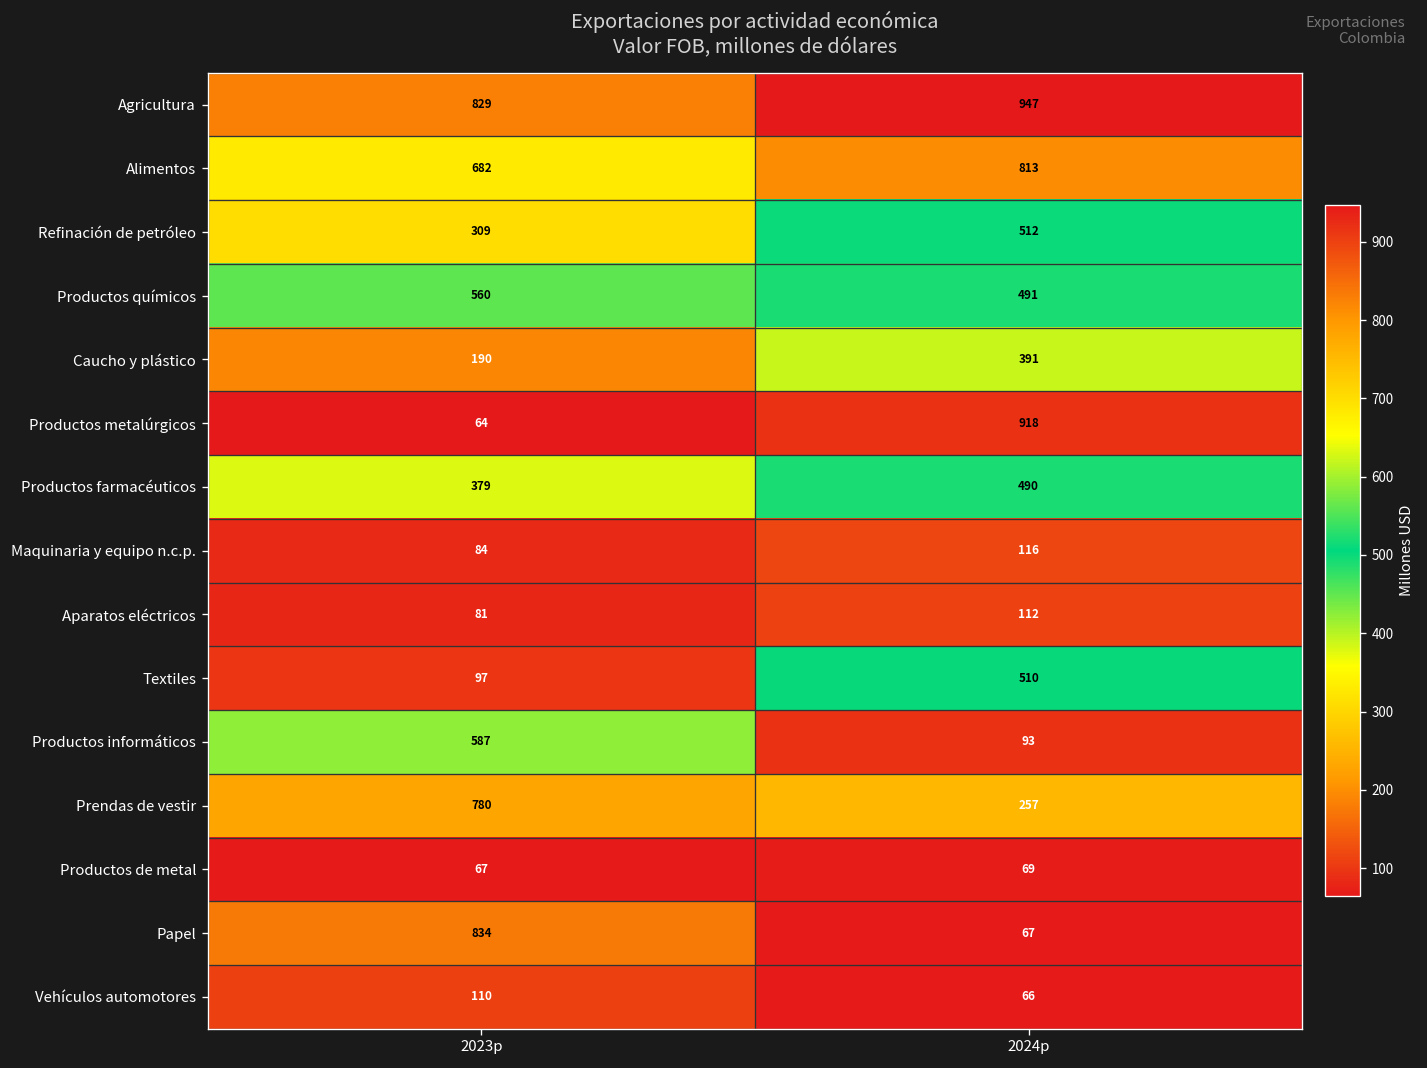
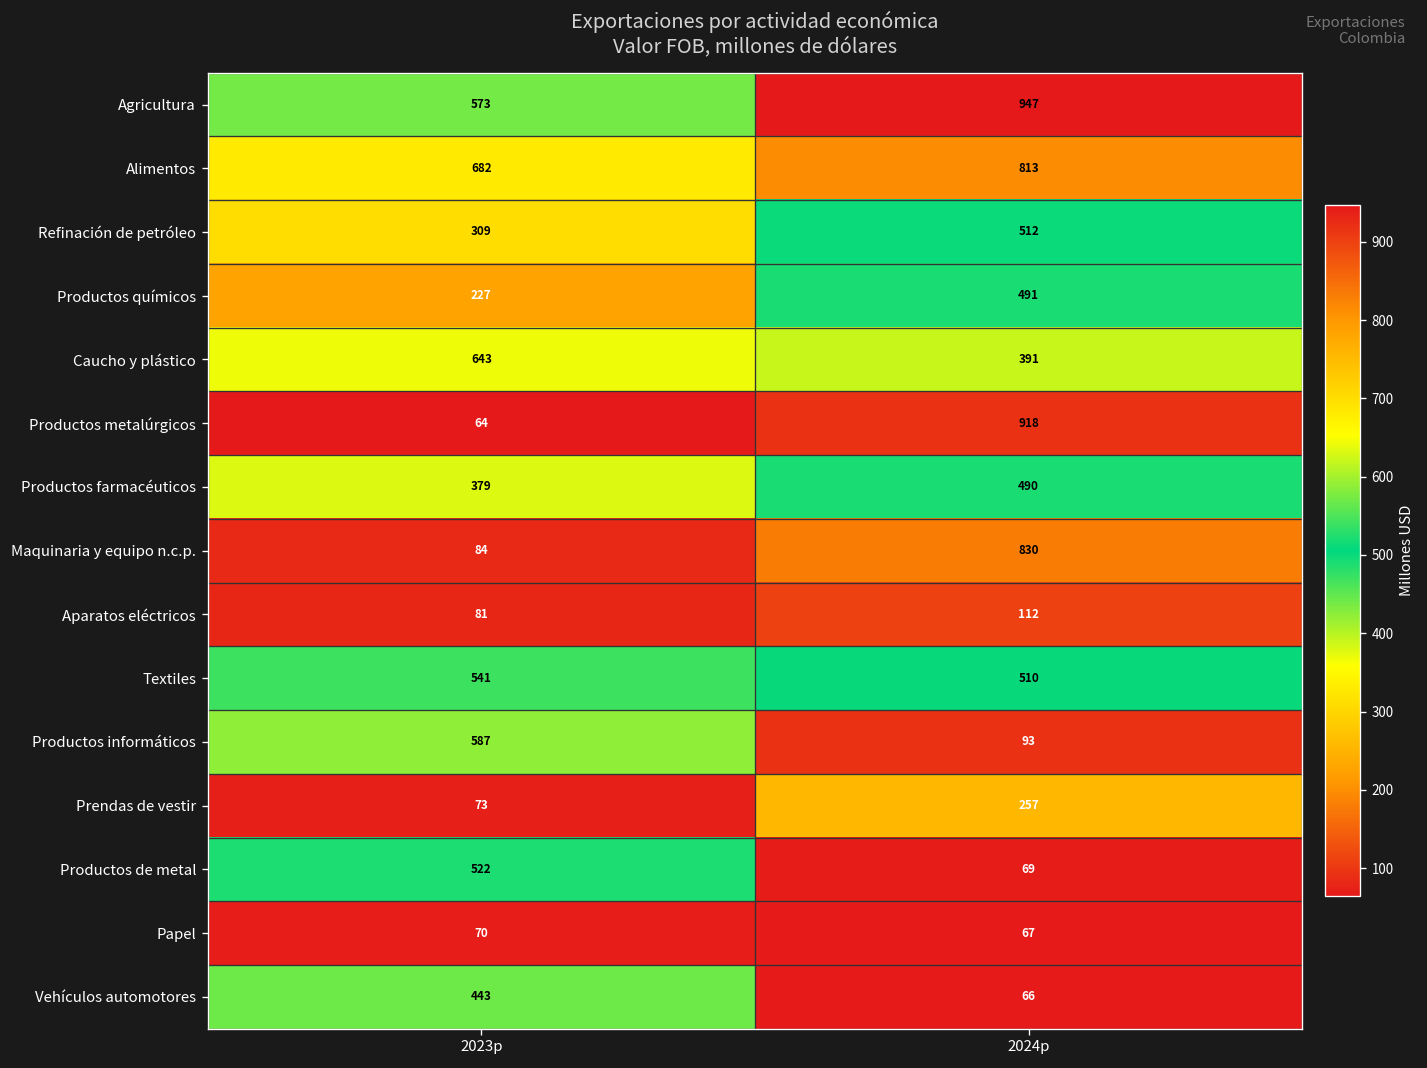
  {
    "Agricultura": {
-     "2023p": 829,
+     "2023p": 573,
      "2024p": 947
    },
    "Alimentos": {
      "2023p": 682,
      "2024p": 813
    },
    "Refinación de petróleo": {
      "2023p": 309,
      "2024p": 512
    },
    "Productos químicos": {
-     "2023p": 560,
+     "2023p": 227,
      "2024p": 491
    },
    "Caucho y plástico": {
-     "2023p": 190,
+     "2023p": 643,
      "2024p": 391
    },
    "Productos metalúrgicos": {
      "2023p": 64,
      "2024p": 918
    },
    "Productos farmacéuticos": {
      "2023p": 379,
      "2024p": 490
    },
    "Maquinaria y equipo n.c.p.": {
      "2023p": 84,
-     "2024p": 116
+     "2024p": 830
    },
    "Aparatos eléctricos": {
      "2023p": 81,
      "2024p": 112
    },
    "Textiles": {
-     "2023p": 97,
+     "2023p": 541,
      "2024p": 510
    },
    "Productos informáticos": {
      "2023p": 587,
      "2024p": 93
    },
    "Prendas de vestir": {
-     "2023p": 780,
+     "2023p": 73,
      "2024p": 257
    },
    "Productos de metal": {
-     "2023p": 67,
+     "2023p": 522,
      "2024p": 69
    },
    "Papel": {
-     "2023p": 834,
+     "2023p": 70,
      "2024p": 67
    },
    "Vehículos automotores": {
-     "2023p": 110,
+     "2023p": 443,
      "2024p": 66
    }
  }
